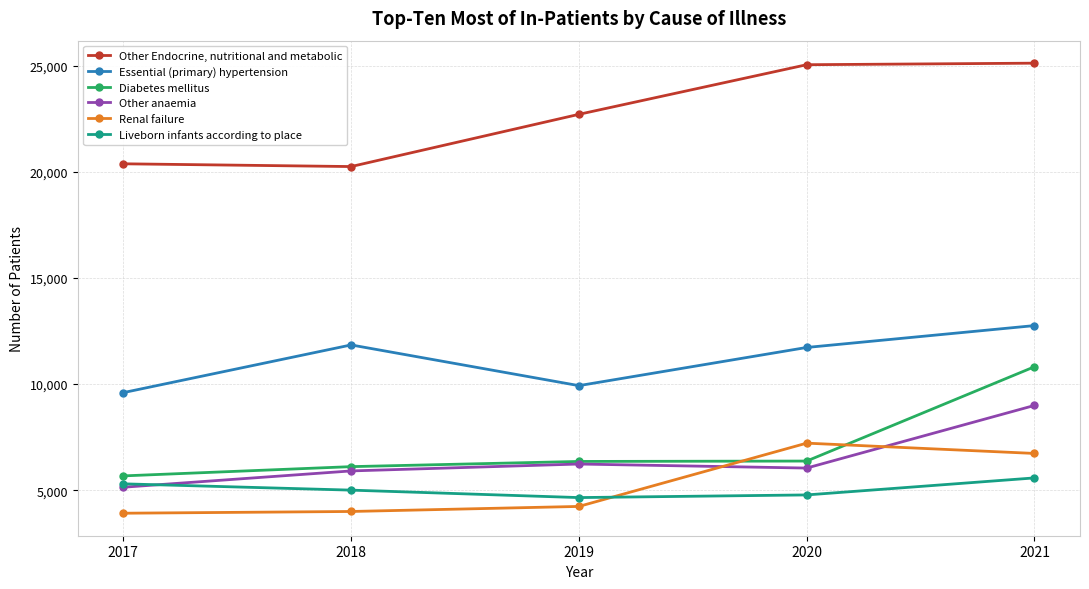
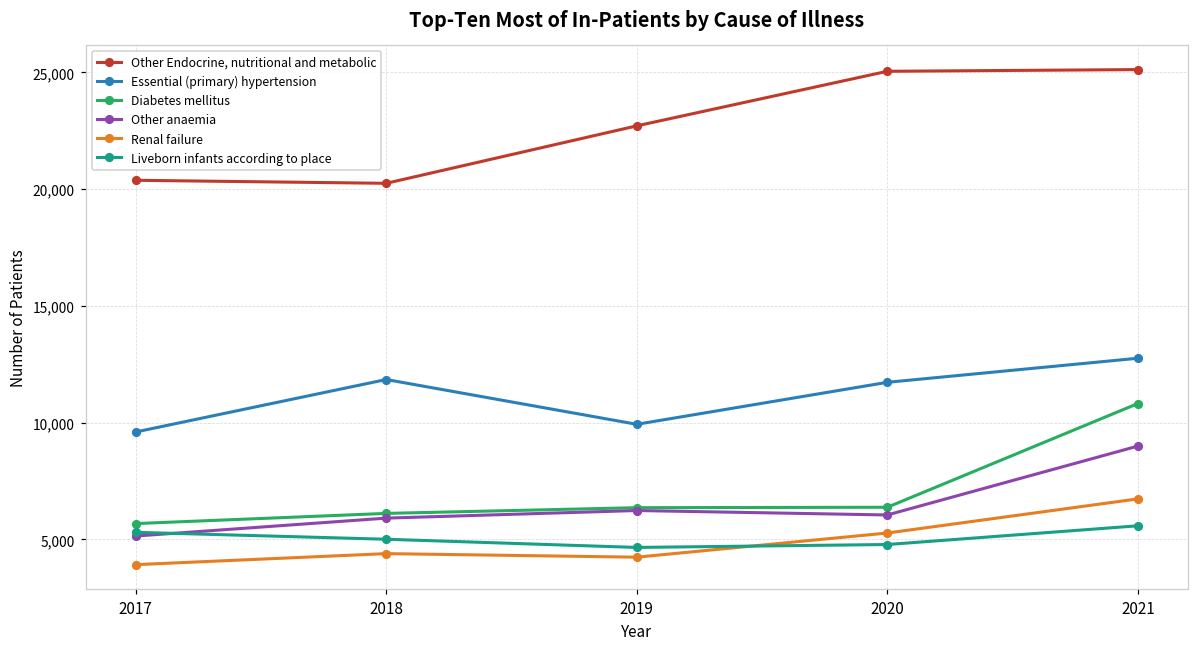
  {
    "Other Endocrine, nutritional and metabolic": {
      "2017": "20,400",
      "2018": "20,300",
      "2019": "22,700",
      "2020": "25,100",
      "2021": "25,100"
    },
    "Essential (primary) hypertension": {
      "2017": "9,600",
      "2018": "11,800",
      "2019": "9,900",
      "2020": "11,700",
      "2021": "12,800"
    },
    "Other anaemia": {
      "2017": "5,100",
      "2018": "5,900",
      "2019": "6,200",
      "2020": "6,000",
      "2021": "9,000"
    },
    "Renal failure": {
      "2017": "3,900",
-     "2018": "4,000",
+     "2018": "4,400",
      "2019": "4,200",
-     "2020": "7,200",
+     "2020": "5,300",
      "2021": "6,700"
    }
  }
